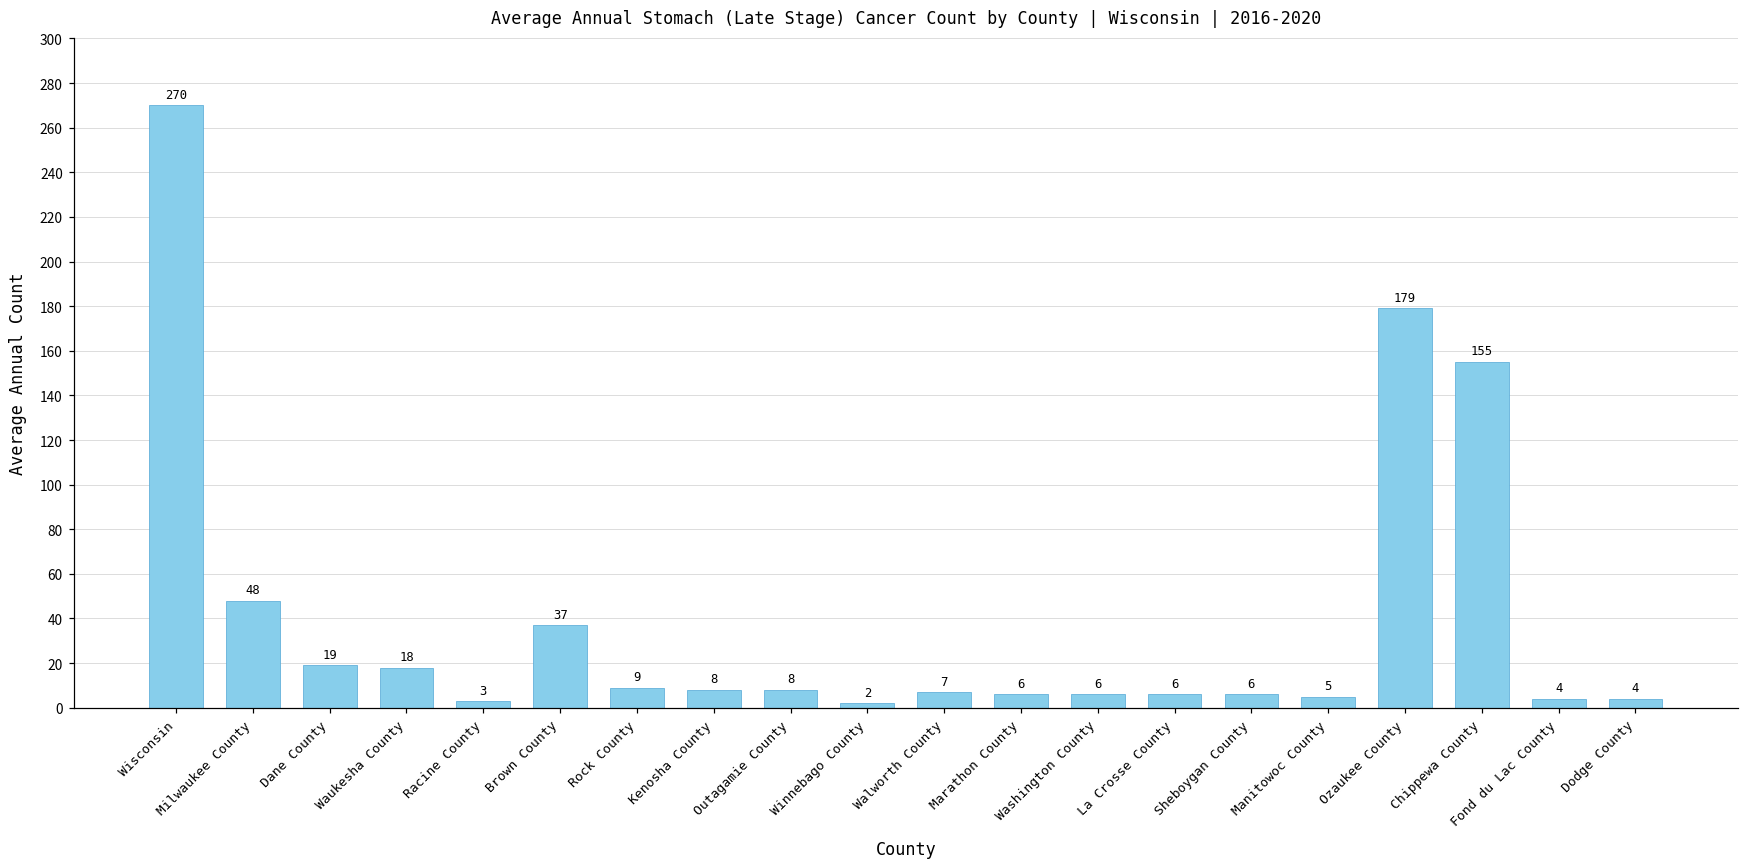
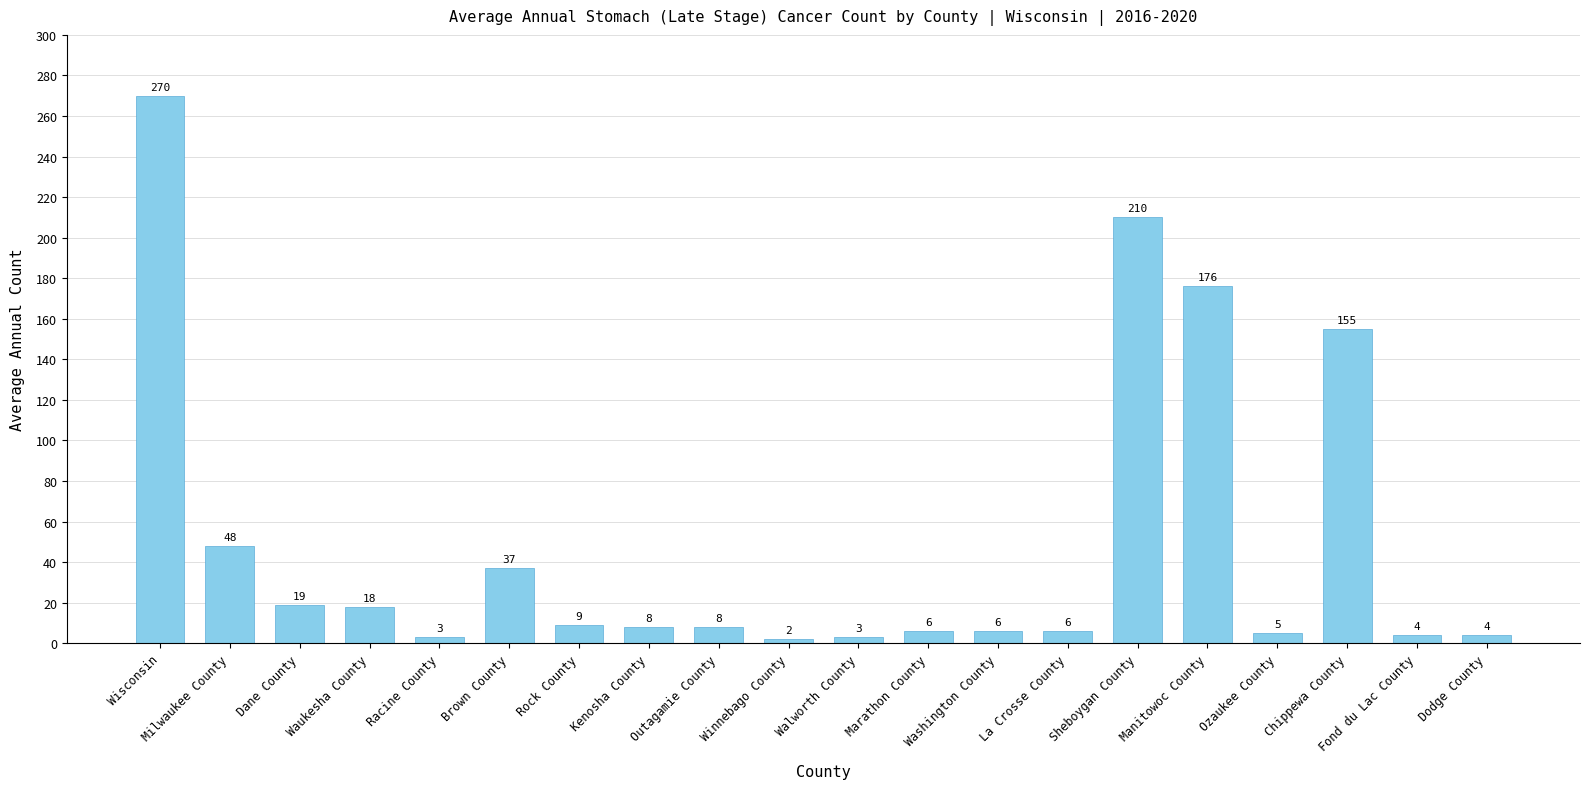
  {
    "Wisconsin": 270,
    "Milwaukee County": 48,
    "Dane County": 19,
    "Waukesha County": 18,
    "Racine County": 3,
    "Brown County": 37,
    "Rock County": 9,
    "Kenosha County": 8,
    "Outagamie County": 8,
    "Winnebago County": 2,
-   "Walworth County": 7,
+   "Walworth County": 3,
    "Marathon County": 6,
    "Washington County": 6,
    "La Crosse County": 6,
-   "Sheboygan County": 6,
-   "Manitowoc County": 5,
-   "Ozaukee County": 179,
+   "Sheboygan County": 210,
+   "Manitowoc County": 176,
+   "Ozaukee County": 5,
    "Chippewa County": 155,
    "Fond du Lac County": 4,
    "Dodge County": 4
  }
